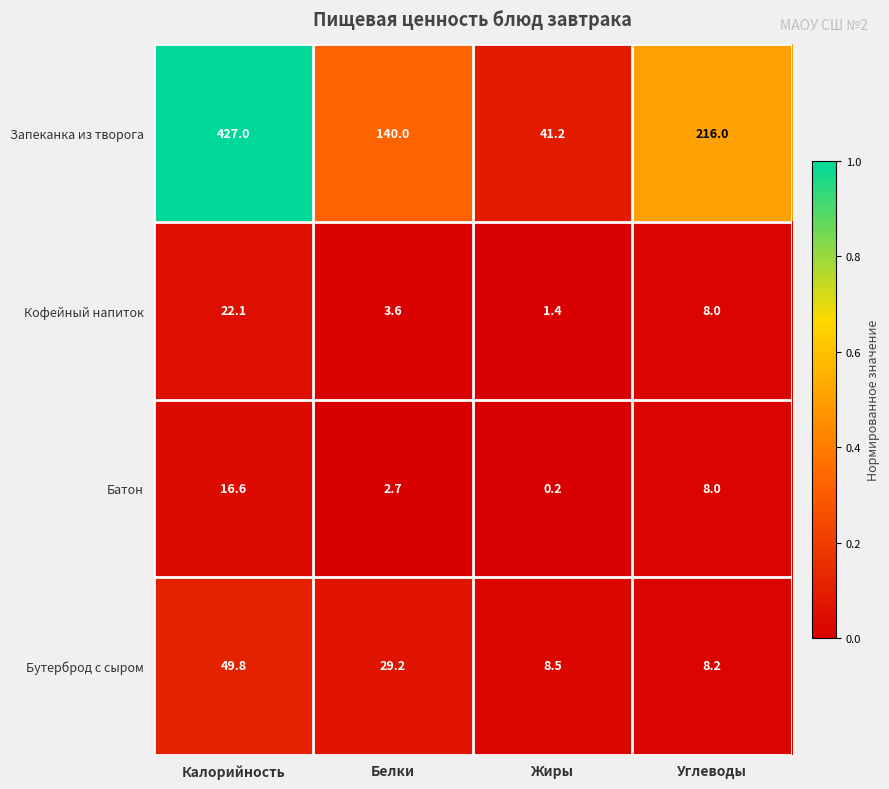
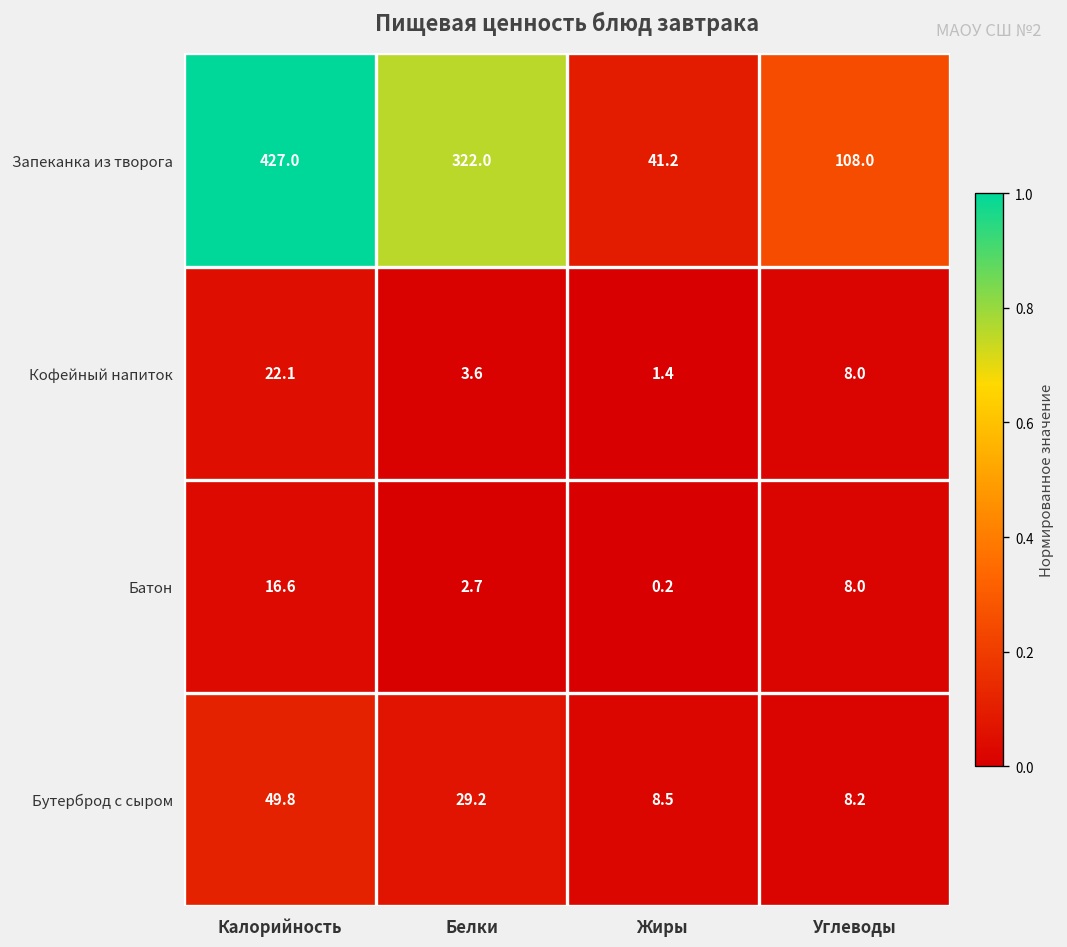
  {
    "Запеканка из творога": {
      "Калорийность": 427.0,
-     "Белки": 140.0,
+     "Белки": 322.0,
      "Жиры": 41.2,
-     "Углеводы": 216.0
+     "Углеводы": 108.0
    },
    "Кофейный напиток": {
      "Калорийность": 22.1,
      "Белки": 3.6,
      "Жиры": 1.4,
      "Углеводы": 8.0
    },
    "Батон": {
      "Калорийность": 16.6,
      "Белки": 2.7,
      "Жиры": 0.2,
      "Углеводы": 8.0
    },
    "Бутерброд с сыром": {
      "Калорийность": 49.8,
      "Белки": 29.2,
      "Жиры": 8.5,
      "Углеводы": 8.2
    }
  }
